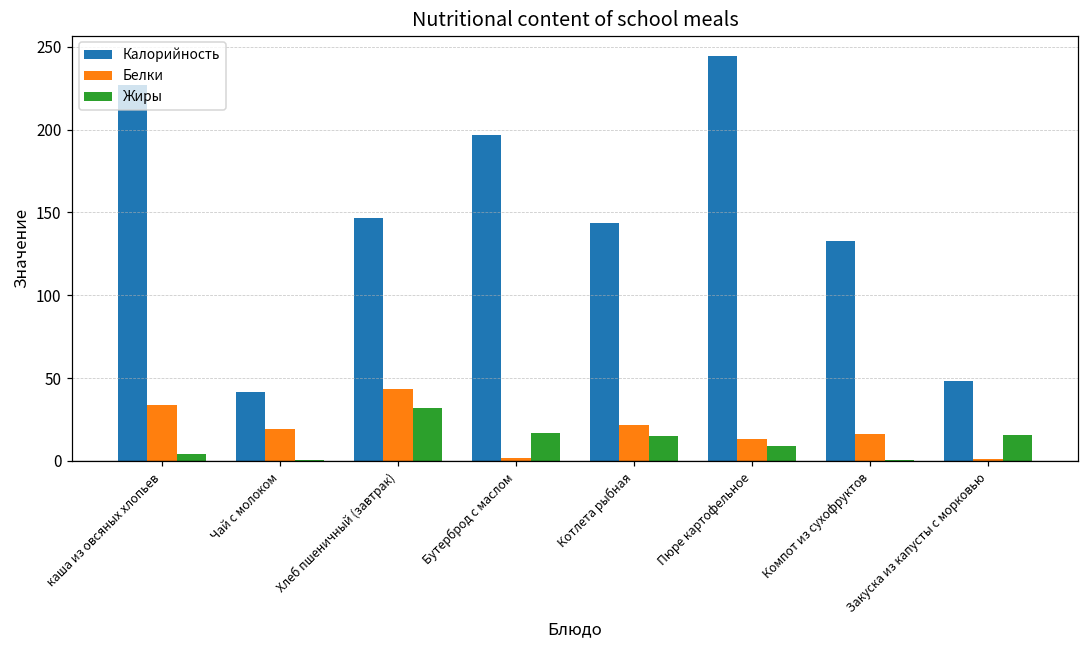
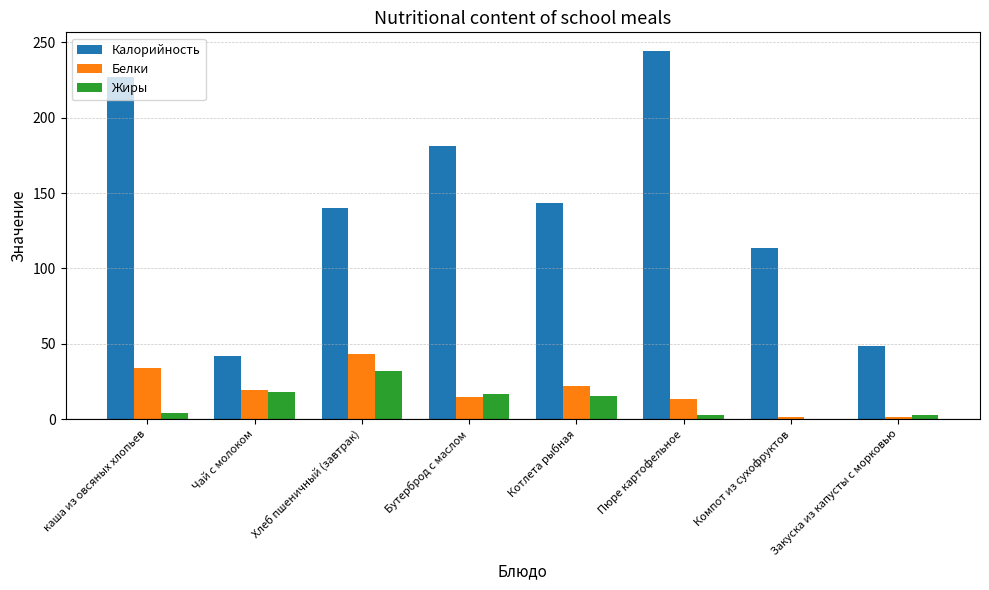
  {
    "Калорийность": {
      "Чай с молоком": 42,
-     "Хлеб пшеничный (завтрак)": 147,
-     "Бутерброд с маслом": 197,
+     "Хлеб пшеничный (завтрак)": 140,
+     "Бутерброд с маслом": 181,
      "Котлета рыбная": 143,
      "Пюре картофельное": 245,
-     "Компот из сухофруктов": 133,
+     "Компот из сухофруктов": 113,
      "Закуска из капусты с морковью": 48
    },
    "Белки": {
      "каша из овсяных хлопьев": 34,
      "Чай с молоком": 19,
      "Хлеб пшеничный (завтрак)": 44,
-     "Бутерброд с маслом": 2,
+     "Бутерброд с маслом": 14,
      "Котлета рыбная": 22,
      "Пюре картофельное": 13,
-     "Компот из сухофруктов": 16
+     "Компот из сухофруктов": 1
    },
    "Жиры": {
      "каша из овсяных хлопьев": 4,
-     "Чай с молоком": 1,
+     "Чай с молоком": 18,
      "Хлеб пшеничный (завтрак)": 32,
      "Бутерброд с маслом": 17,
      "Котлета рыбная": 15,
-     "Пюре картофельное": 9,
-     "Закуска из капусты с морковью": 16
+     "Пюре картофельное": 3,
+     "Закуска из капусты с морковью": 3
    }
  }
